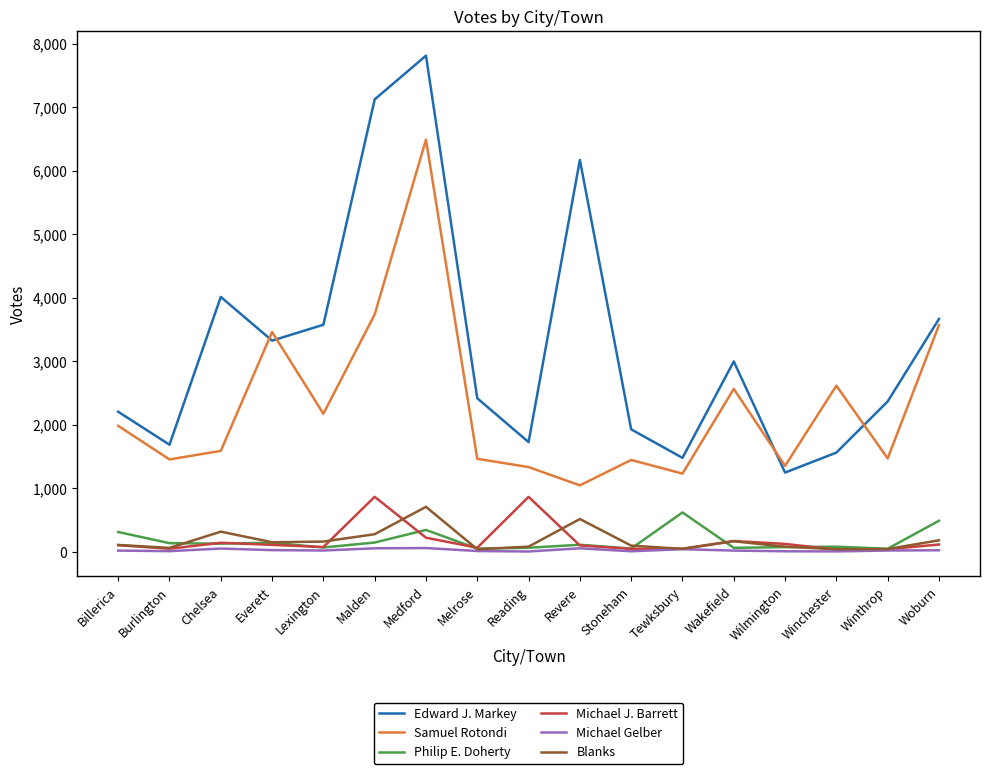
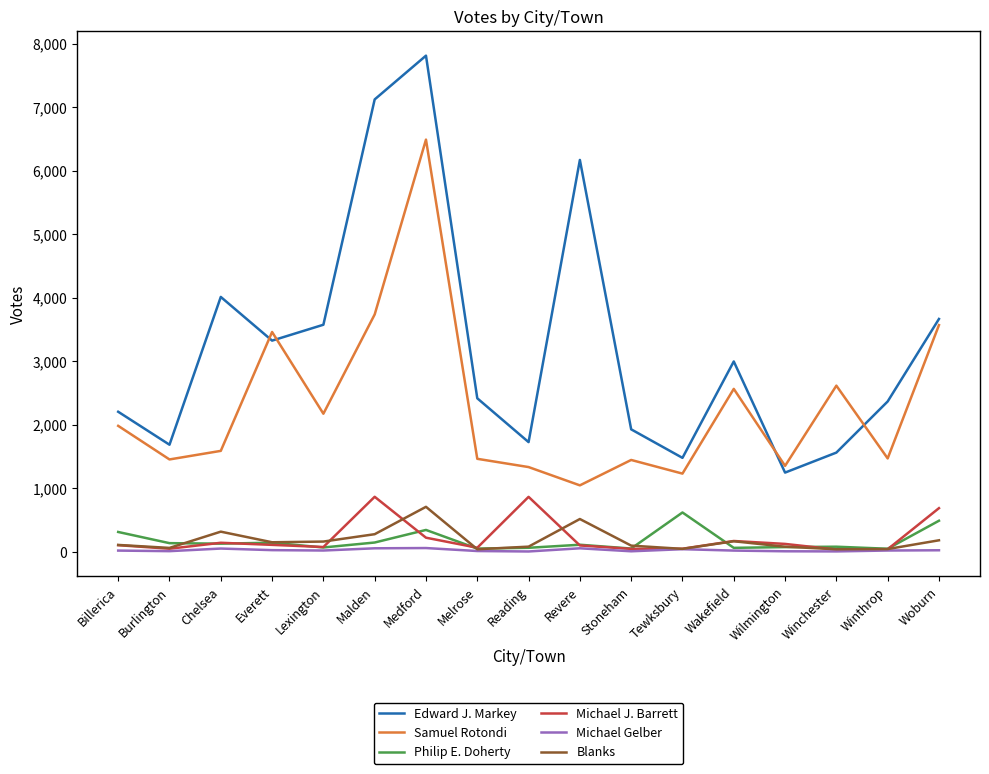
  {
    "Edward J. Markey": {
      "Billerica": "2,200",
      "Burlington": "1,700",
      "Chelsea": "4,000",
      "Everett": "3,300",
      "Lexington": "3,600",
      "Malden": "7,100",
      "Medford": "7,800",
      "Melrose": "2,400",
      "Reading": "1,700",
      "Revere": "6,200",
      "Stoneham": "1,900",
      "Tewksbury": "1,500",
      "Wakefield": "3,000",
      "Wilmington": "1,200",
      "Winchester": "1,600",
      "Winthrop": "2,400",
      "Woburn": "3,700"
    },
    "Samuel Rotondi": {
      "Billerica": "2,000",
      "Burlington": "1,500",
      "Chelsea": "1,600",
      "Everett": "3,500",
      "Lexington": "2,200",
      "Malden": "3,700",
      "Medford": "6,500",
      "Melrose": "1,500",
      "Reading": "1,300",
      "Revere": "1,000",
      "Stoneham": "1,400",
      "Tewksbury": "1,200",
      "Wakefield": "2,600",
      "Wilmington": "1,400",
      "Winchester": "2,600",
      "Winthrop": "1,500",
      "Woburn": "3,600"
    },
    "Philip E. Doherty": {
      "Billerica": "300",
      "Burlington": "100",
      "Malden": "100",
      "Medford": "300",
      "Tewksbury": "600",
      "Wakefield": "100",
      "Woburn": "500"
    },
    "Michael J. Barrett": {
      "Malden": "900",
      "Medford": "200",
      "Reading": "900",
      "Wilmington": "100",
-     "Woburn": "100"
+     "Woburn": "700"
    },
    "Michael Gelber": {
      "Billerica": "0",
      "Chelsea": "0",
      "Everett": "0",
      "Lexington": "0",
      "Malden": "100",
      "Medford": "100",
      "Reading": "0",
      "Revere": "100",
      "Wakefield": "0",
      "Wilmington": "0",
      "Woburn": "0"
    },
    "Blanks": {
      "Chelsea": "300",
      "Lexington": "200",
      "Malden": "300",
      "Medford": "700",
      "Revere": "500",
      "Stoneham": "100",
      "Woburn": "200"
    }
  }
